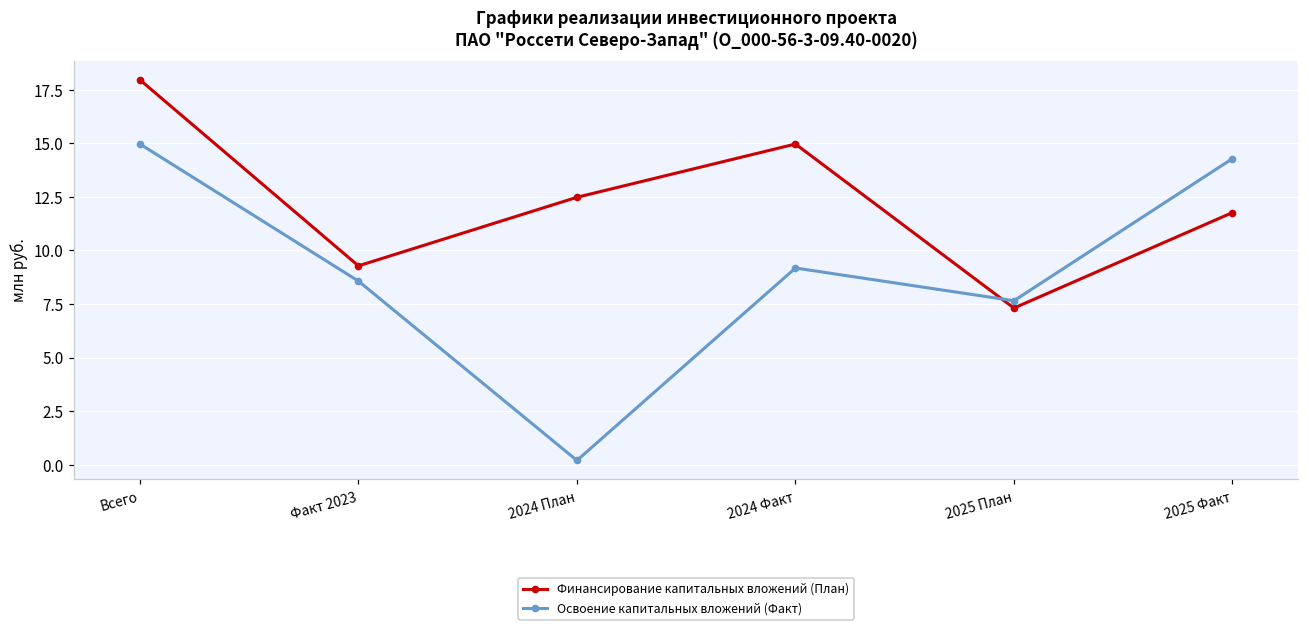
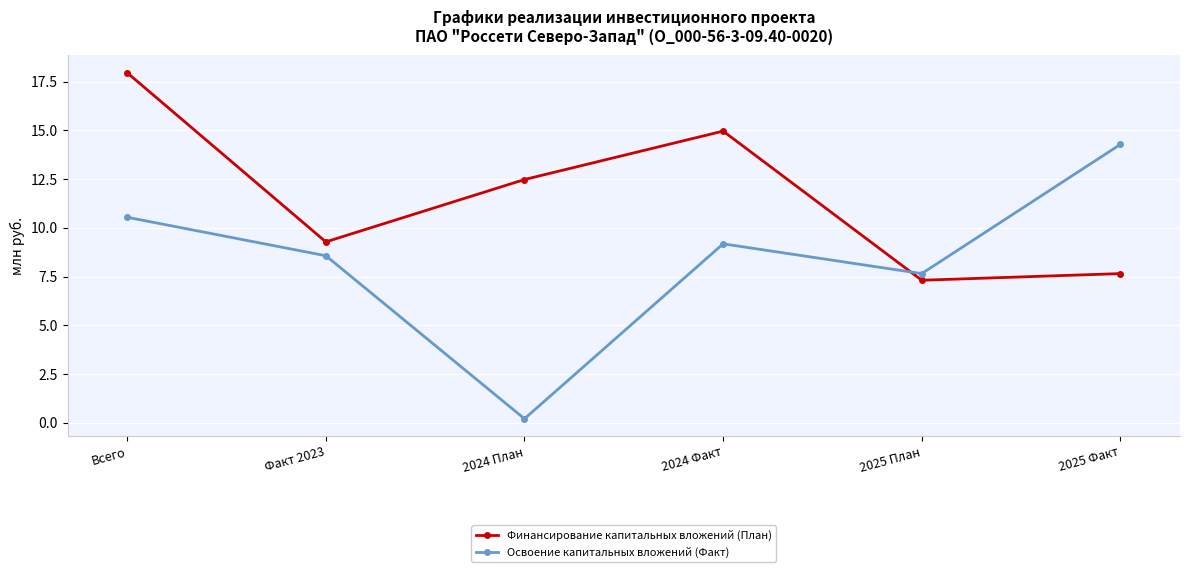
  {
    "Финансирование капитальных вложений (План)": {
      "Всего": 18.0,
      "Факт 2023": 9.3,
      "2024 План": 12.5,
      "2024 Факт": 15.0,
      "2025 План": 7.3,
-     "2025 Факт": 11.8
+     "2025 Факт": 7.7
    },
    "Освоение капитальных вложений (Факт)": {
-     "Всего": 15.0,
+     "Всего": 10.5,
      "Факт 2023": 8.6,
      "2024 План": 0.2,
      "2024 Факт": 9.2,
      "2025 План": 7.7,
      "2025 Факт": 14.3
    }
  }
